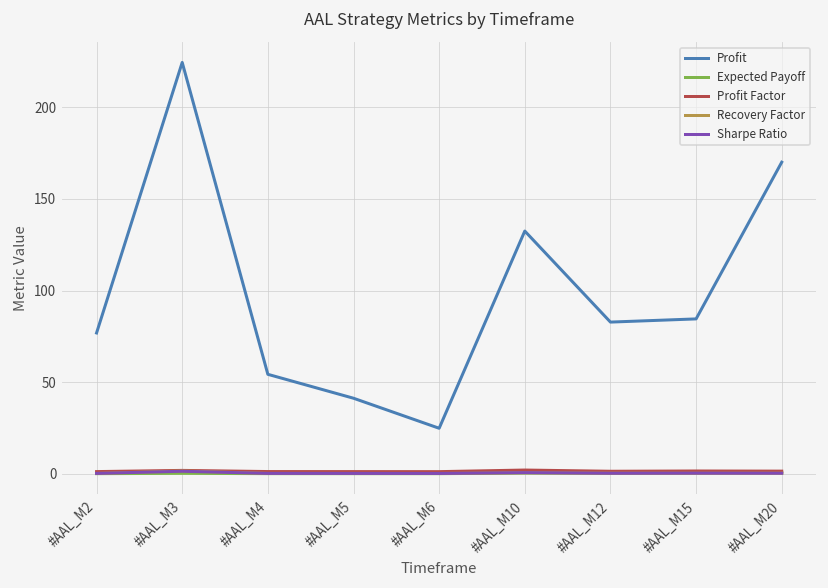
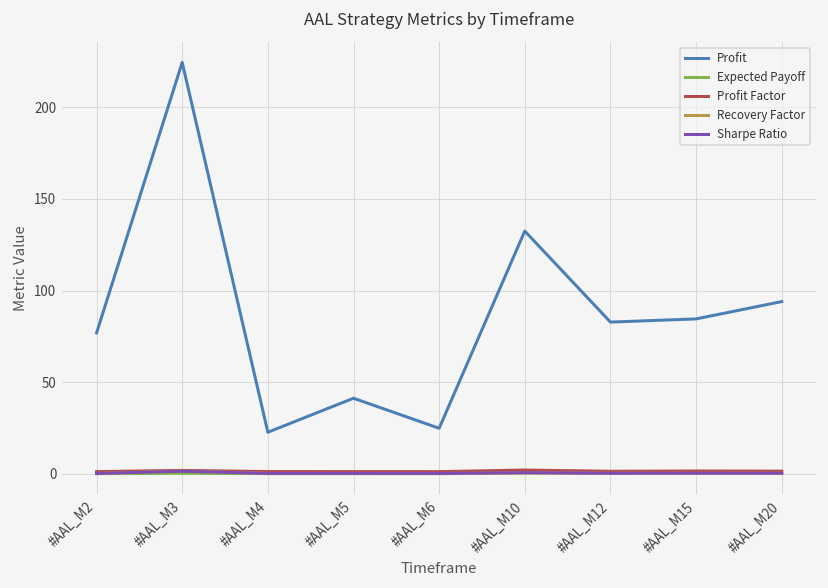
  {
    "Profit": {
      "#AAL_M2": 77,
      "#AAL_M3": 224,
-     "#AAL_M4": 54,
+     "#AAL_M4": 23,
      "#AAL_M5": 41,
      "#AAL_M6": 25,
      "#AAL_M10": 132,
      "#AAL_M12": 83,
      "#AAL_M15": 85,
-     "#AAL_M20": 170
+     "#AAL_M20": 94
    }
  }
